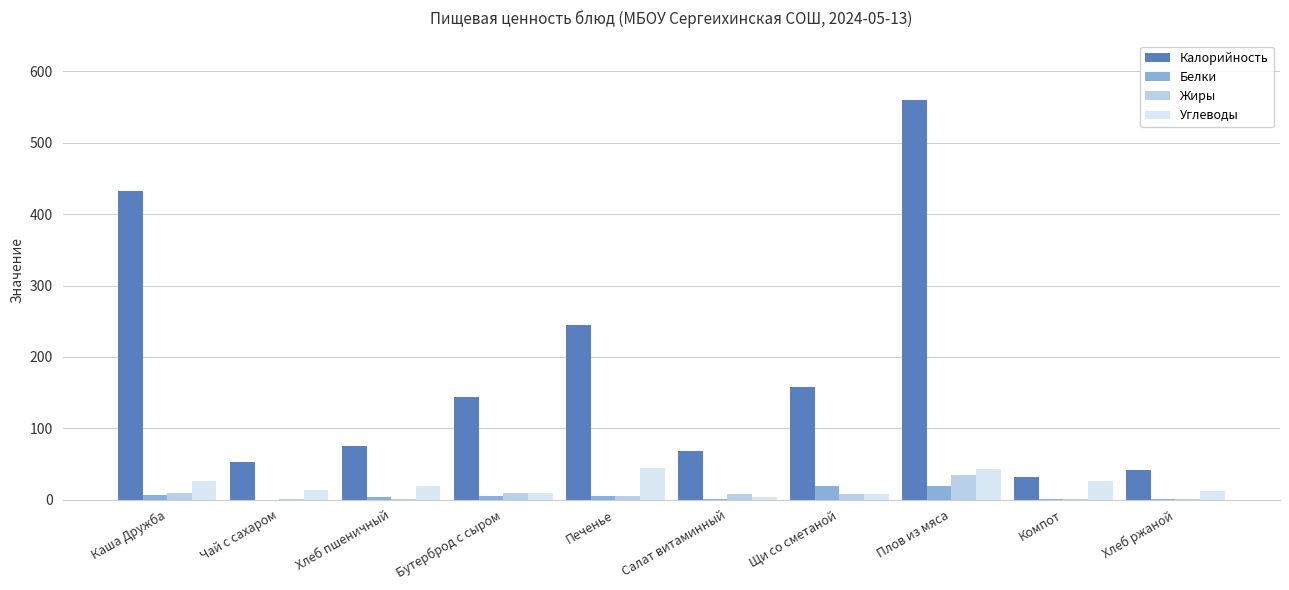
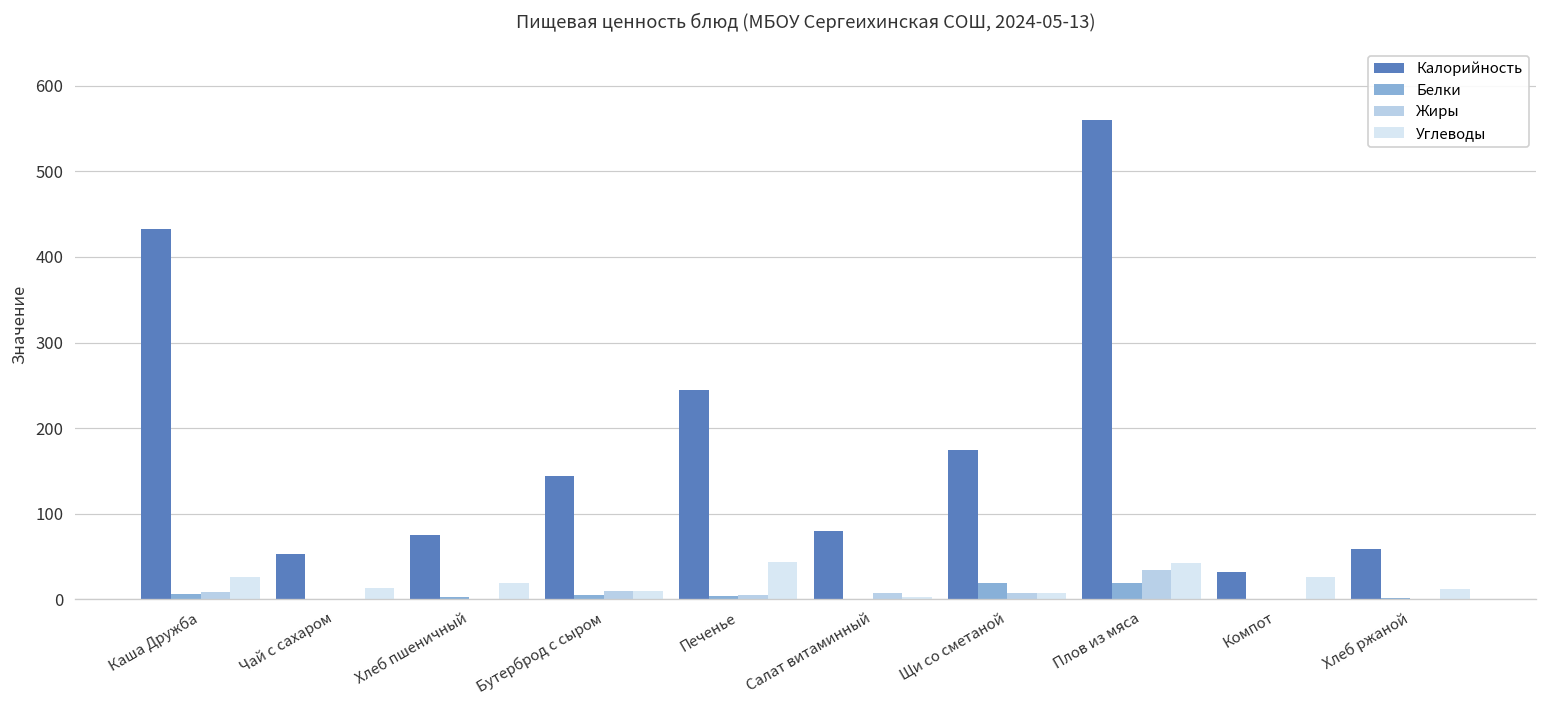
  {
    "Калорийность": {
      "Каша Дружба": 430,
      "Чай с сахаром": 50,
      "Хлеб пшеничный": 80,
      "Бутерброд с сыром": 140,
      "Печенье": 240,
-     "Салат витаминный": 70,
-     "Щи со сметаной": 160,
+     "Салат витаминный": 80,
+     "Щи со сметаной": 170,
      "Плов из мяса": 560,
      "Компот": 30,
-     "Хлеб ржаной": 40
+     "Хлеб ржаной": 60
    }
  }
